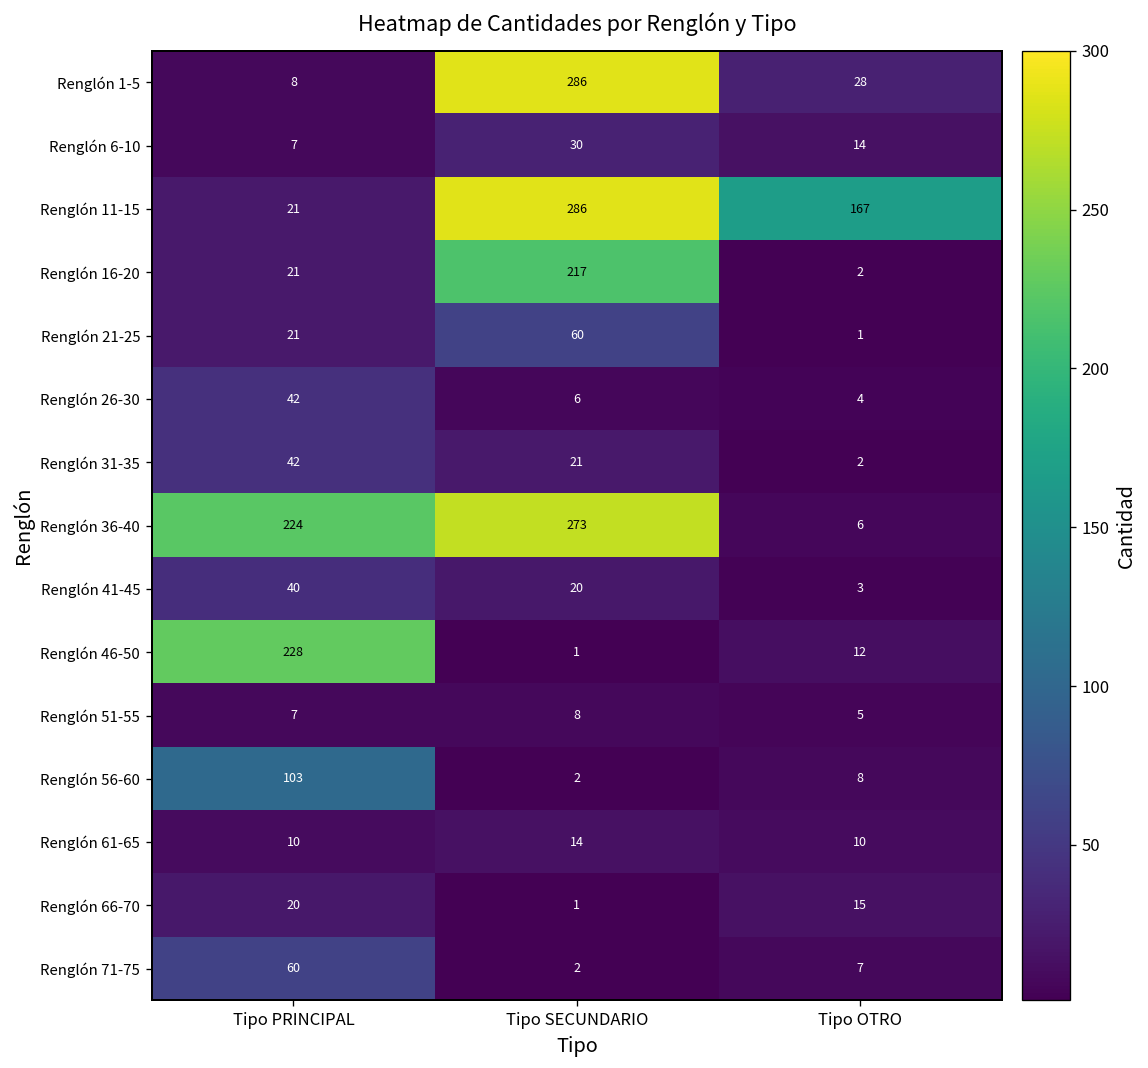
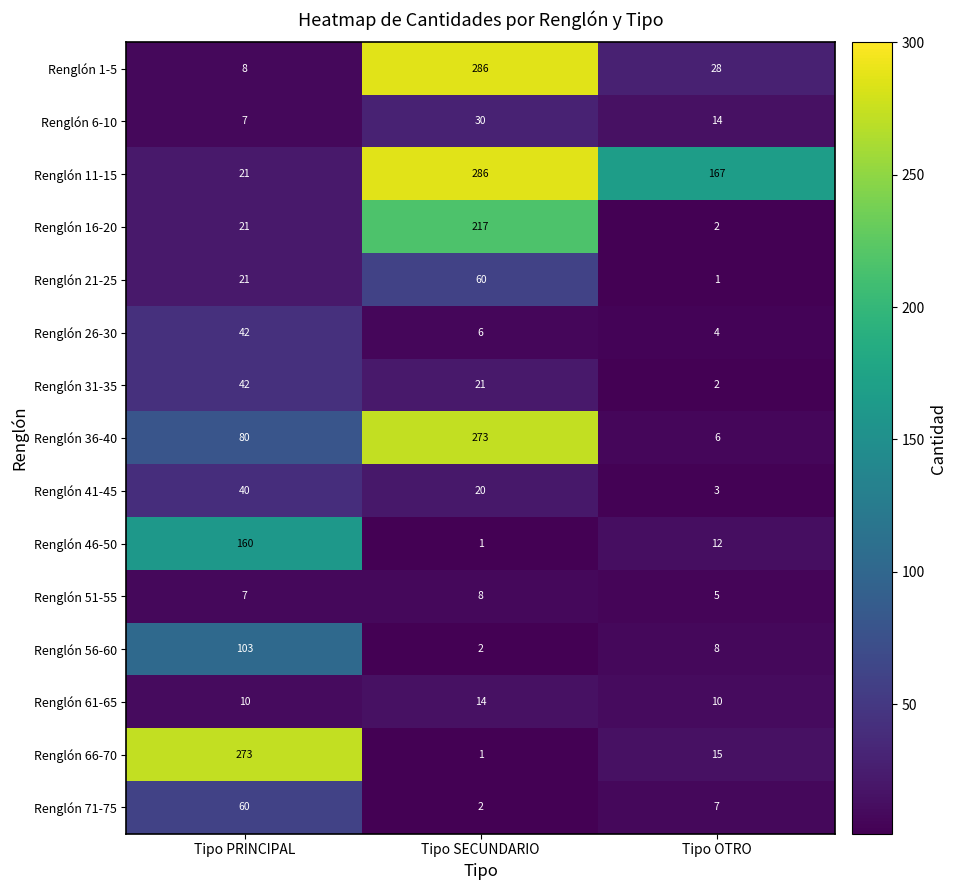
  {
    "Renglón 1-5": {
      "Tipo PRINCIPAL": 8,
      "Tipo SECUNDARIO": 286,
      "Tipo OTRO": 28
    },
    "Renglón 6-10": {
      "Tipo PRINCIPAL": 7,
      "Tipo SECUNDARIO": 30,
      "Tipo OTRO": 14
    },
    "Renglón 11-15": {
      "Tipo PRINCIPAL": 21,
      "Tipo SECUNDARIO": 286,
      "Tipo OTRO": 167
    },
    "Renglón 16-20": {
      "Tipo PRINCIPAL": 21,
      "Tipo SECUNDARIO": 217,
      "Tipo OTRO": 2
    },
    "Renglón 21-25": {
      "Tipo PRINCIPAL": 21,
      "Tipo SECUNDARIO": 60,
      "Tipo OTRO": 1
    },
    "Renglón 26-30": {
      "Tipo PRINCIPAL": 42,
      "Tipo SECUNDARIO": 6,
      "Tipo OTRO": 4
    },
    "Renglón 31-35": {
      "Tipo PRINCIPAL": 42,
      "Tipo SECUNDARIO": 21,
      "Tipo OTRO": 2
    },
    "Renglón 36-40": {
-     "Tipo PRINCIPAL": 224,
+     "Tipo PRINCIPAL": 80,
      "Tipo SECUNDARIO": 273,
      "Tipo OTRO": 6
    },
    "Renglón 41-45": {
      "Tipo PRINCIPAL": 40,
      "Tipo SECUNDARIO": 20,
      "Tipo OTRO": 3
    },
    "Renglón 46-50": {
-     "Tipo PRINCIPAL": 228,
+     "Tipo PRINCIPAL": 160,
      "Tipo SECUNDARIO": 1,
      "Tipo OTRO": 12
    },
    "Renglón 51-55": {
      "Tipo PRINCIPAL": 7,
      "Tipo SECUNDARIO": 8,
      "Tipo OTRO": 5
    },
    "Renglón 56-60": {
      "Tipo PRINCIPAL": 103,
      "Tipo SECUNDARIO": 2,
      "Tipo OTRO": 8
    },
    "Renglón 61-65": {
      "Tipo PRINCIPAL": 10,
      "Tipo SECUNDARIO": 14,
      "Tipo OTRO": 10
    },
    "Renglón 66-70": {
-     "Tipo PRINCIPAL": 20,
+     "Tipo PRINCIPAL": 273,
      "Tipo SECUNDARIO": 1,
      "Tipo OTRO": 15
    },
    "Renglón 71-75": {
      "Tipo PRINCIPAL": 60,
      "Tipo SECUNDARIO": 2,
      "Tipo OTRO": 7
    }
  }
